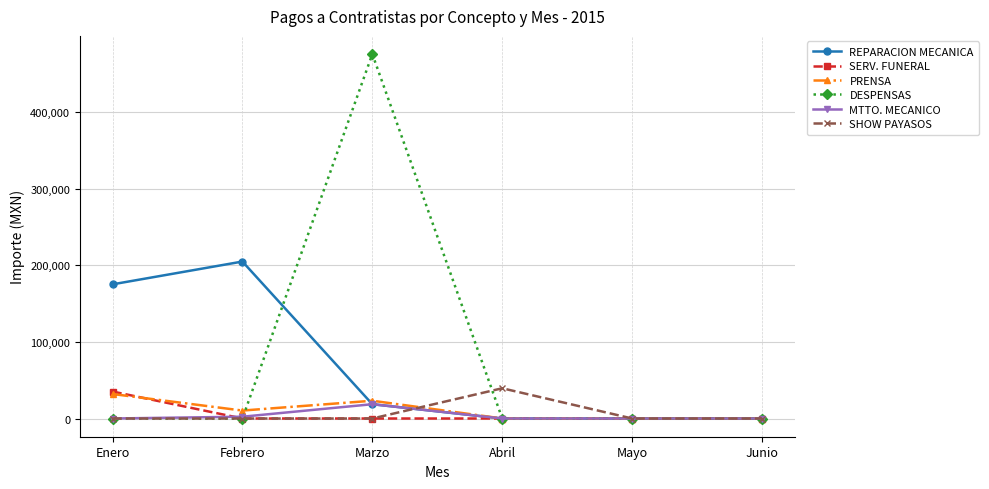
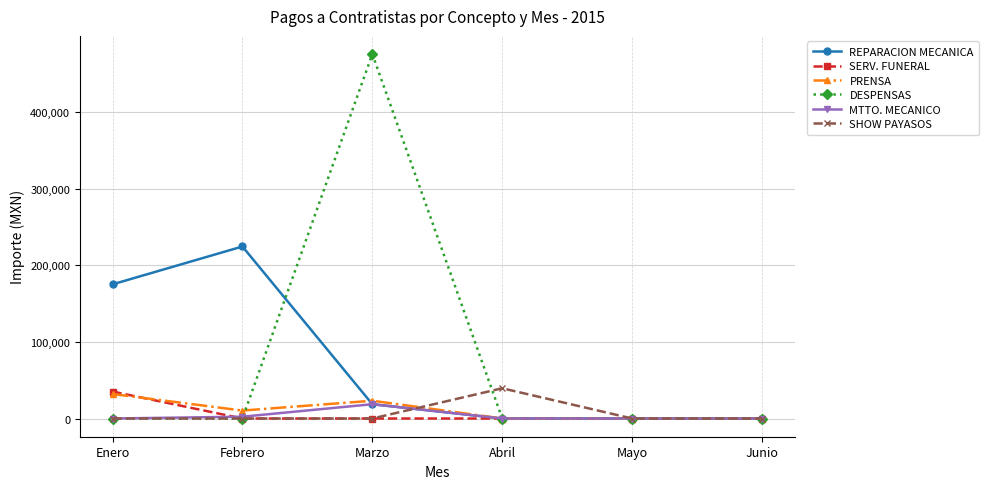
  {
    "REPARACION MECANICA": {
      "Enero": "180,000",
-     "Febrero": "200,000"
+     "Febrero": "220,000"
    },
    "PRENSA": {
      "Febrero": "10,000",
      "Marzo": "20,000"
    },
    "DESPENSAS": {
      "Marzo": "480,000"
    },
    "SHOW PAYASOS": {
      "Abril": "40,000"
    }
  }
